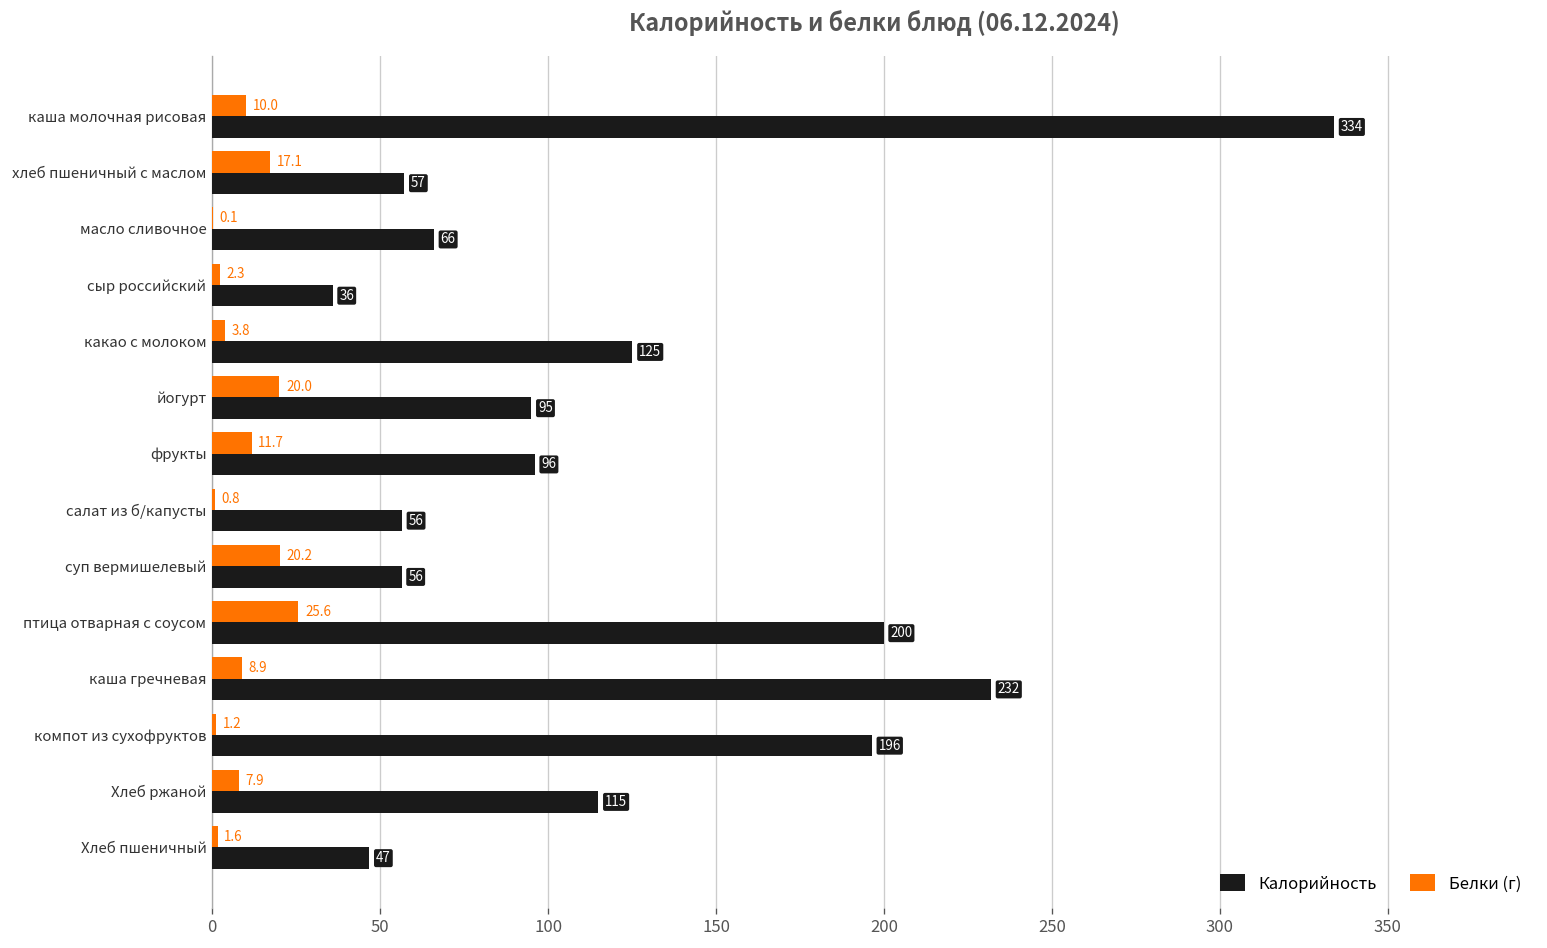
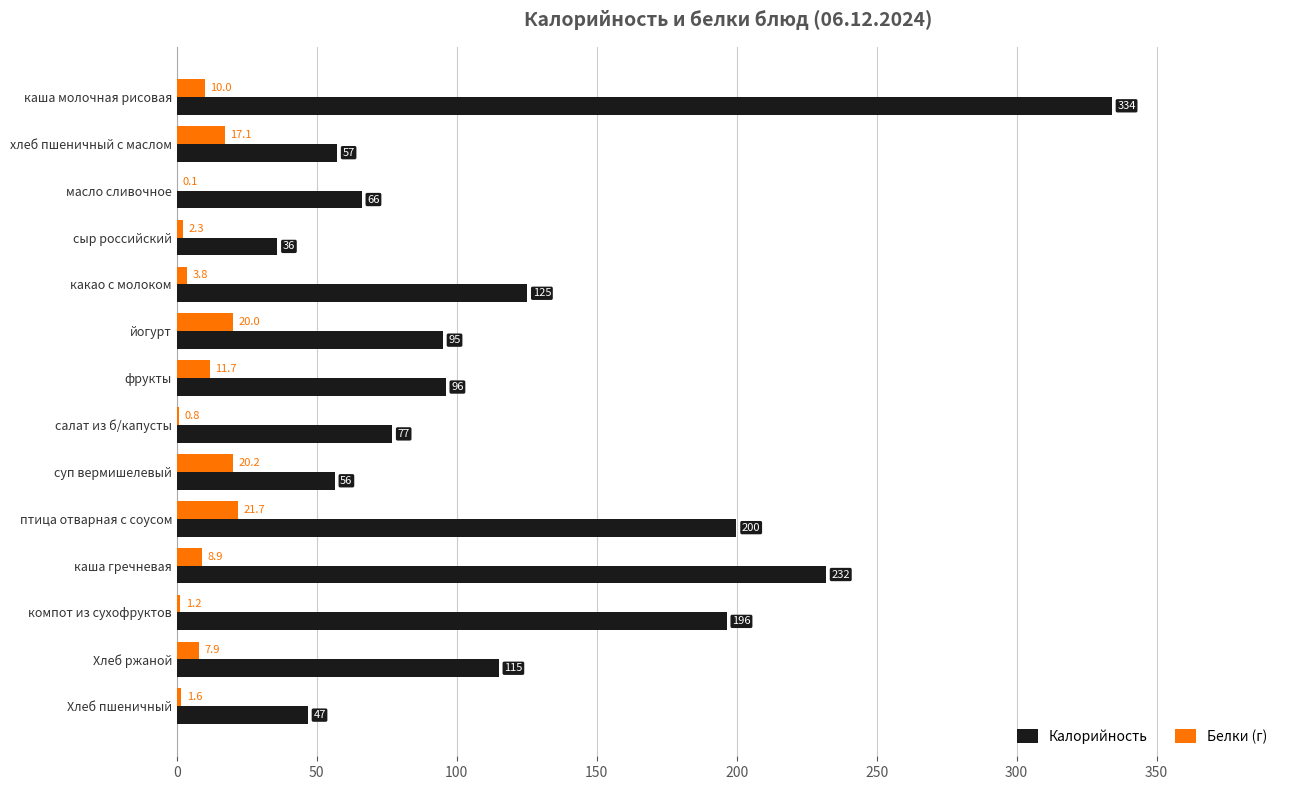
  {
    "Калорийность": {
-     "салат из б/капусты": 56
+     "салат из б/капусты": 77
    },
    "Белки (г)": {
-     "птица отварная с соусом": 25.6
+     "птица отварная с соусом": 21.7
    }
  }
